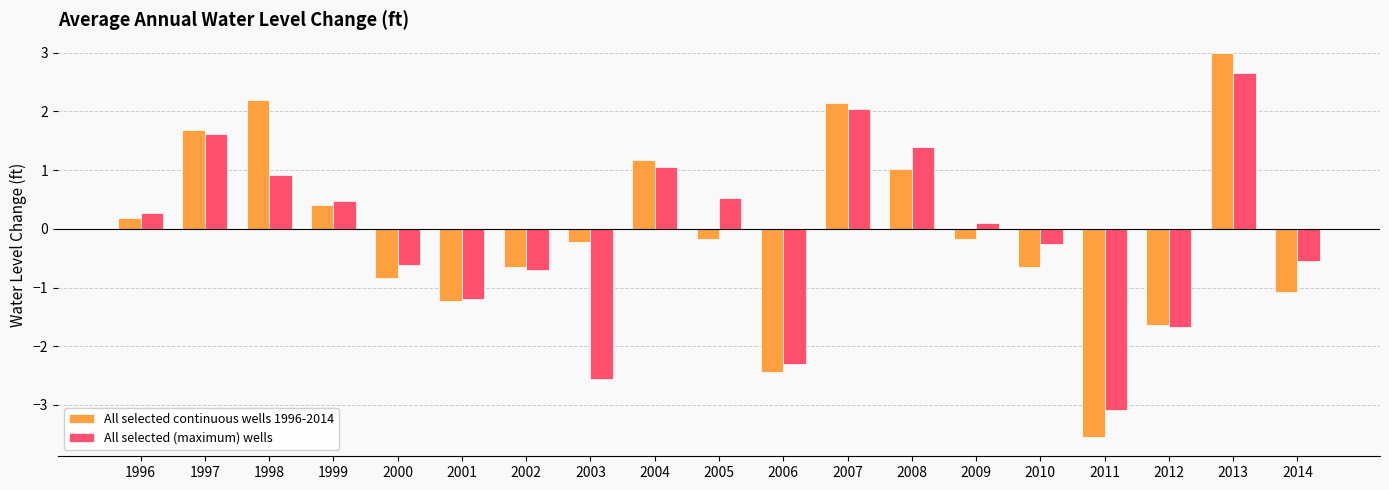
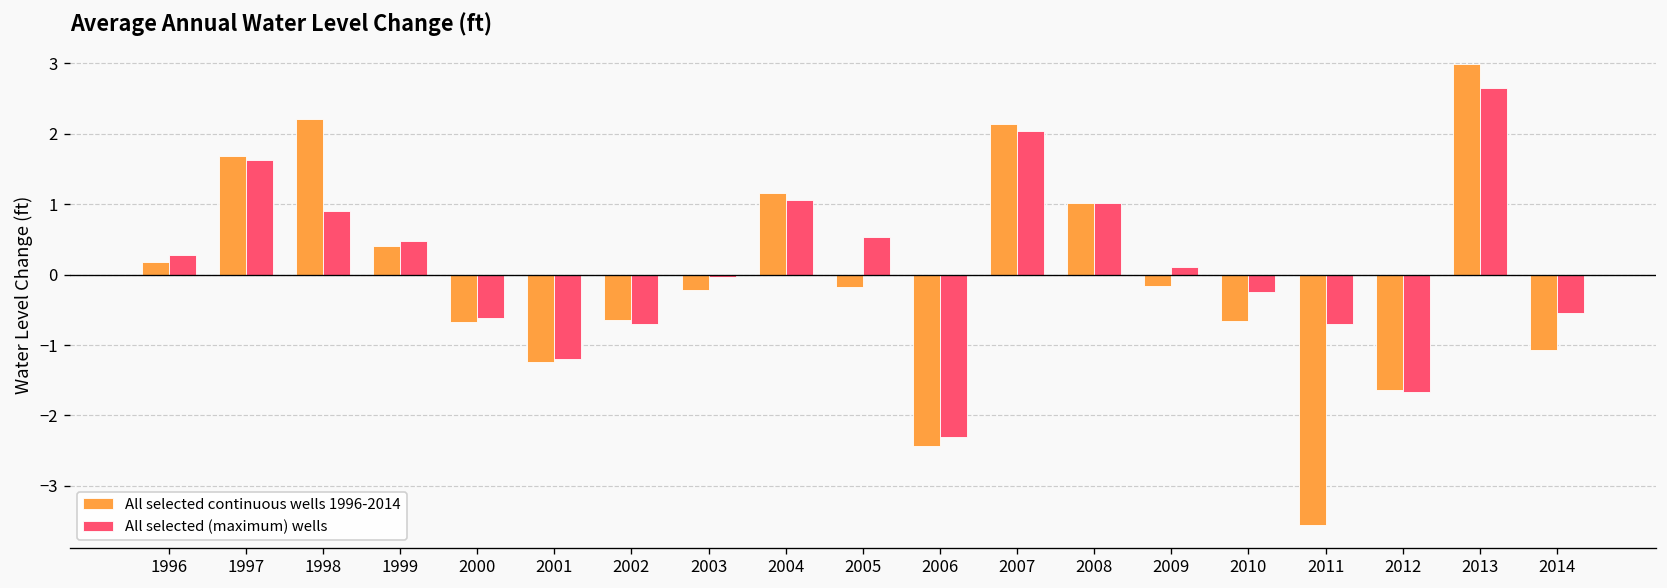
  {
    "All selected continuous wells 1996-2014": {
      "1996": 0.2,
      "1997": 1.7,
      "1998": 2.2,
      "1999": 0.4,
-     "2000": -0.8,
+     "2000": -0.7,
      "2001": -1.2,
      "2002": -0.6,
      "2003": -0.2,
      "2004": 1.2,
      "2005": -0.2,
      "2006": -2.4,
      "2007": 2.1,
      "2008": 1.0,
      "2009": -0.2,
      "2010": -0.7,
      "2011": -3.5,
      "2012": -1.6,
      "2013": 3.0,
      "2014": -1.1
    },
    "All selected (maximum) wells": {
      "1996": 0.3,
      "1997": 1.6,
      "1998": 0.9,
      "1999": 0.5,
      "2000": -0.6,
      "2001": -1.2,
      "2002": -0.7,
-     "2003": -2.6,
+     "2003": 0.0,
      "2004": 1.1,
      "2005": 0.5,
      "2006": -2.3,
      "2007": 2.0,
-     "2008": 1.4,
+     "2008": 1.0,
      "2009": 0.1,
      "2010": -0.3,
-     "2011": -3.1,
+     "2011": -0.7,
      "2012": -1.7,
      "2013": 2.6,
      "2014": -0.5
    }
  }
